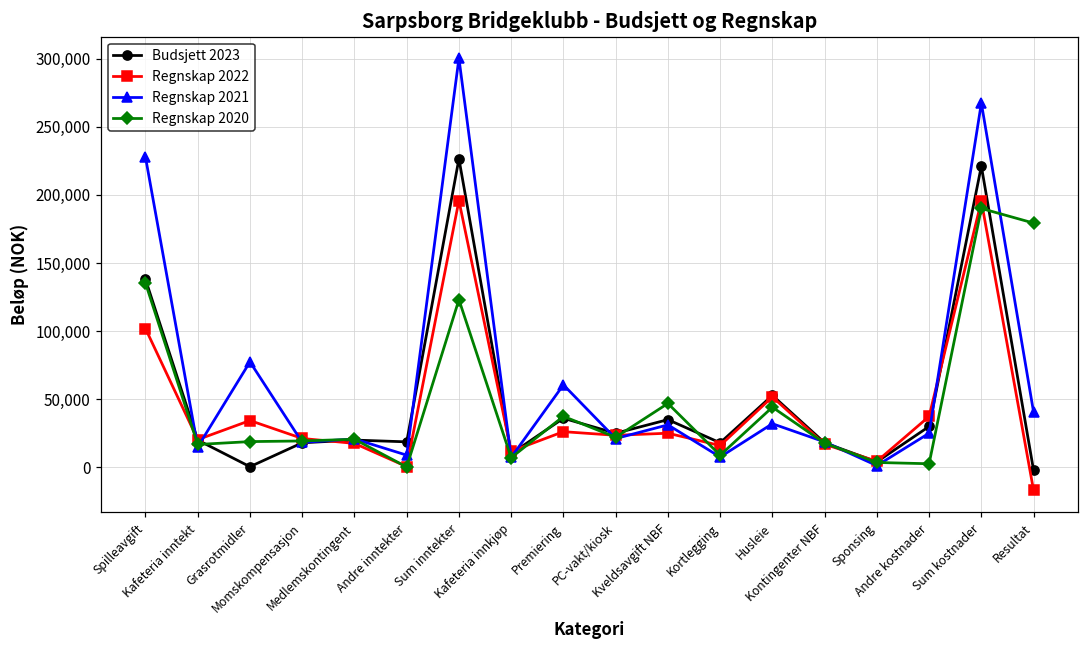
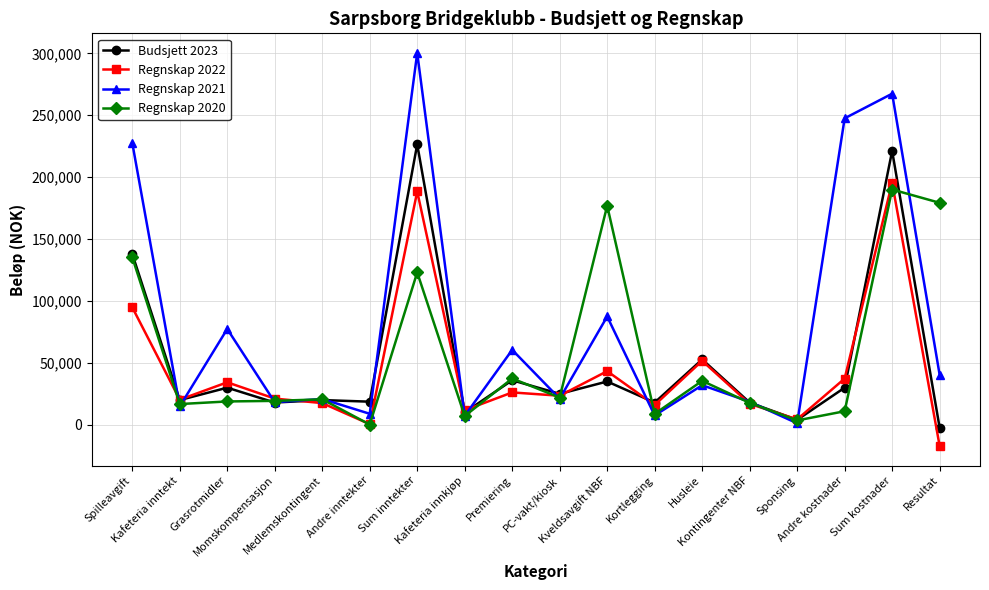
  {
    "Budsjett 2023": {
      "Spilleavgift": "138,000",
-     "Grasrotmidler": "0",
+     "Grasrotmidler": "30,000",
      "Andre inntekter": "19,000",
      "Sum inntekter": "227,000",
      "Kveldsavgift NBF": "35,000",
      "Andre kostnader": "30,000",
      "Sum kostnader": "221,000",
      "Resultat": "-2,000"
    },
    "Regnskap 2022": {
-     "Spilleavgift": "102,000",
+     "Spilleavgift": "95,000",
      "Grasrotmidler": "34,000",
      "Medlemskontingent": "18,000",
-     "Sum inntekter": "196,000",
+     "Sum inntekter": "188,000",
      "Premiering": "26,000",
-     "Kveldsavgift NBF": "25,000",
+     "Kveldsavgift NBF": "43,000",
      "Andre kostnader": "37,000",
      "Sum kostnader": "195,000",
      "Resultat": "-17,000"
    },
    "Regnskap 2021": {
      "Spilleavgift": "228,000",
      "Grasrotmidler": "77,000",
      "Andre inntekter": "9,000",
      "Sum inntekter": "300,000",
      "Premiering": "61,000",
-     "Kveldsavgift NBF": "31,000",
+     "Kveldsavgift NBF": "87,000",
      "Husleie": "32,000",
      "Sponsing": "1,000",
-     "Andre kostnader": "25,000",
+     "Andre kostnader": "248,000",
      "Sum kostnader": "267,000",
      "Resultat": "40,000"
    },
    "Regnskap 2020": {
      "Spilleavgift": "135,000",
      "Grasrotmidler": "19,000",
      "Sum inntekter": "123,000",
-     "Kveldsavgift NBF": "47,000",
-     "Husleie": "44,000",
-     "Andre kostnader": "3,000",
+     "Kveldsavgift NBF": "177,000",
+     "Husleie": "36,000",
+     "Andre kostnader": "11,000",
      "Sum kostnader": "190,000",
      "Resultat": "179,000"
    }
  }
